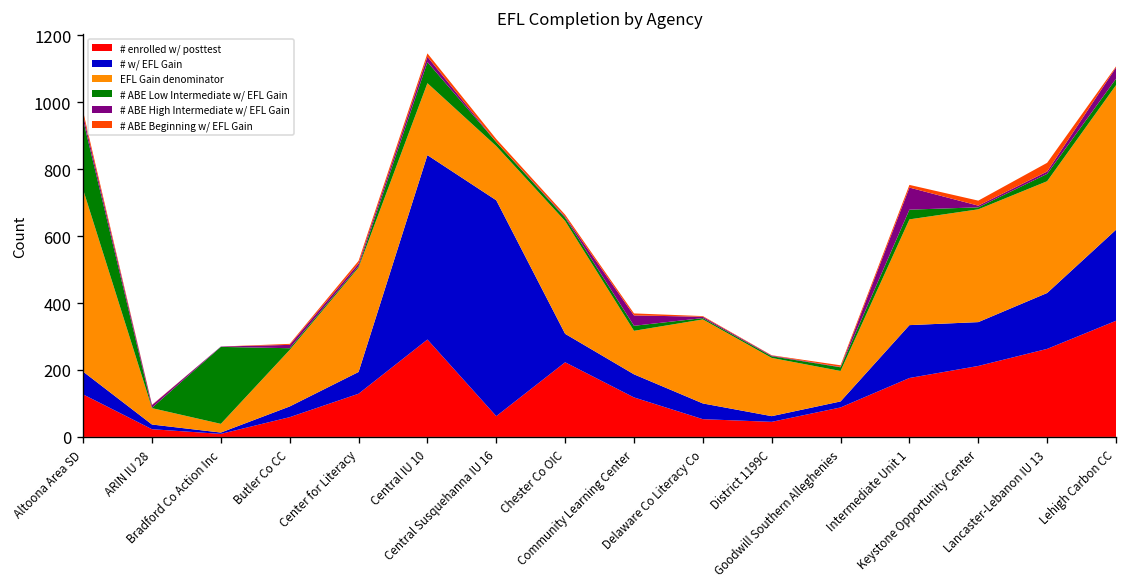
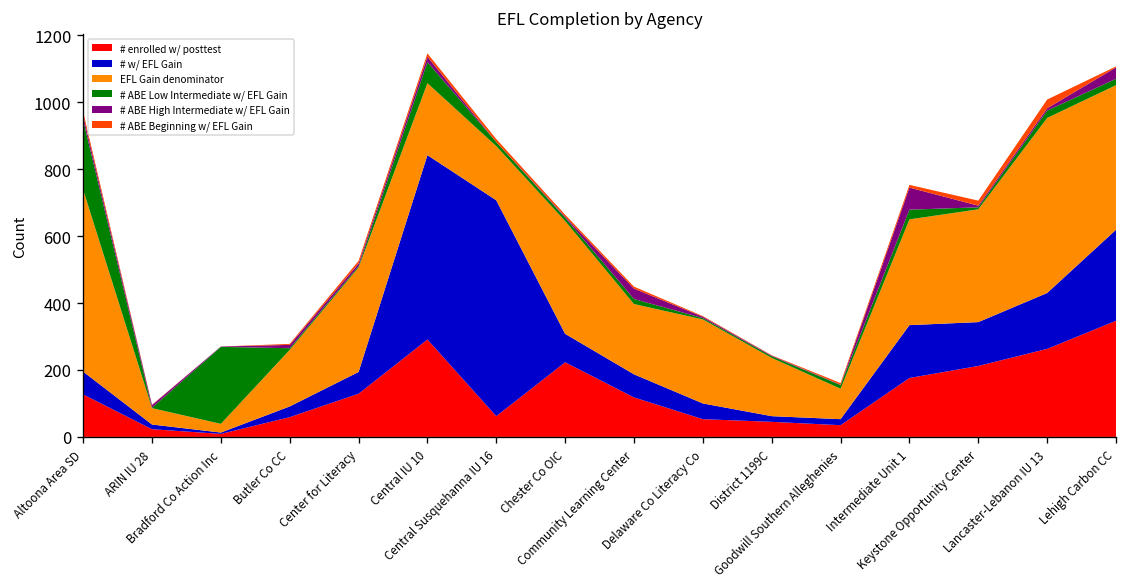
  {
    "# enrolled w/ posttest": {
-     "Goodwill Southern Alleghenies": 90
+     "Goodwill Southern Alleghenies": 40
    },
    "EFL Gain denominator": {
-     "Community Learning Center": 130,
-     "Lancaster-Lebanon IU 13": 330
+     "Community Learning Center": 210,
+     "Lancaster-Lebanon IU 13": 520
    },
    "# ABE Beginning w/ EFL Gain": {
      "Altoona Area SD": 10,
      "Central IU 10": 10,
      "Keystone Opportunity Center": 20,
      "Lancaster-Lebanon IU 13": 30
    }
  }
